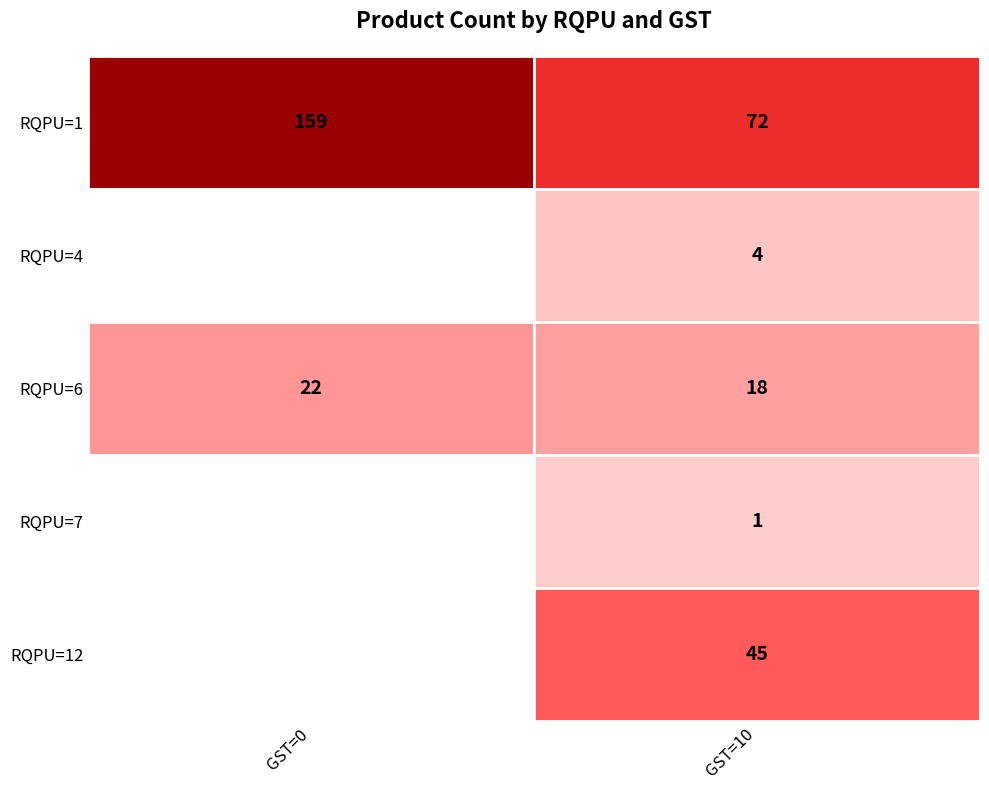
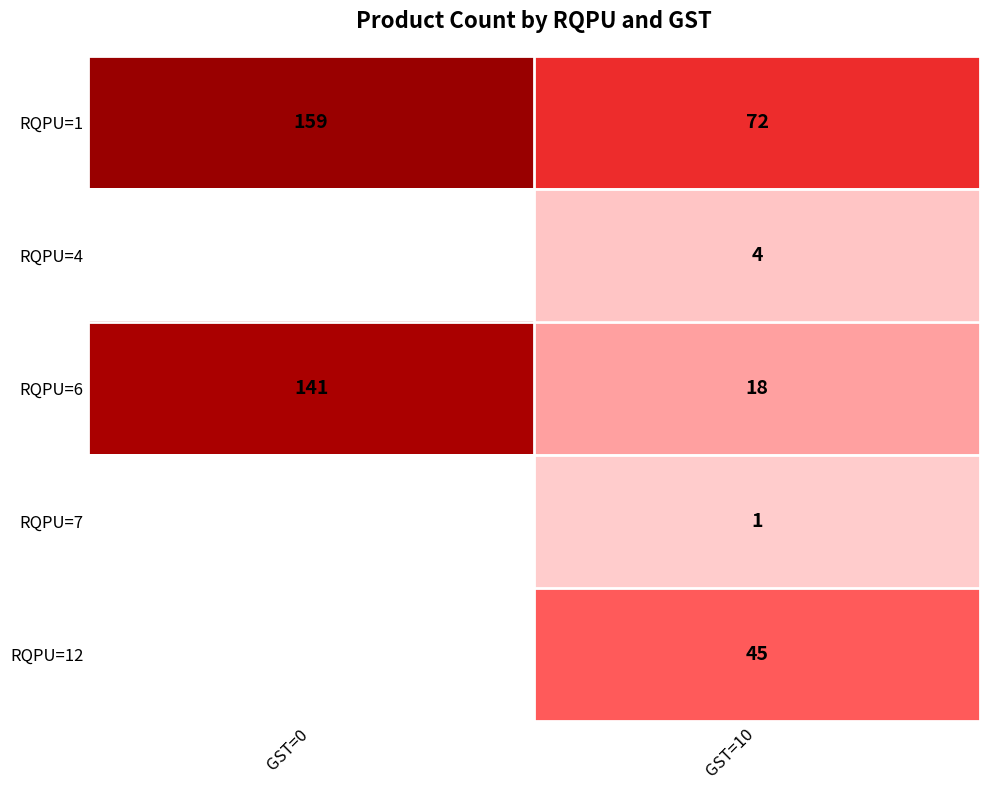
  {
    "RQPU=1": {
      "GST=0": 159,
      "GST=10": 72
    },
    "RQPU=4": {
      "GST=10": 4
    },
    "RQPU=6": {
-     "GST=0": 22,
+     "GST=0": 141,
      "GST=10": 18
    },
    "RQPU=7": {
      "GST=10": 1
    },
    "RQPU=12": {
      "GST=10": 45
    }
  }
